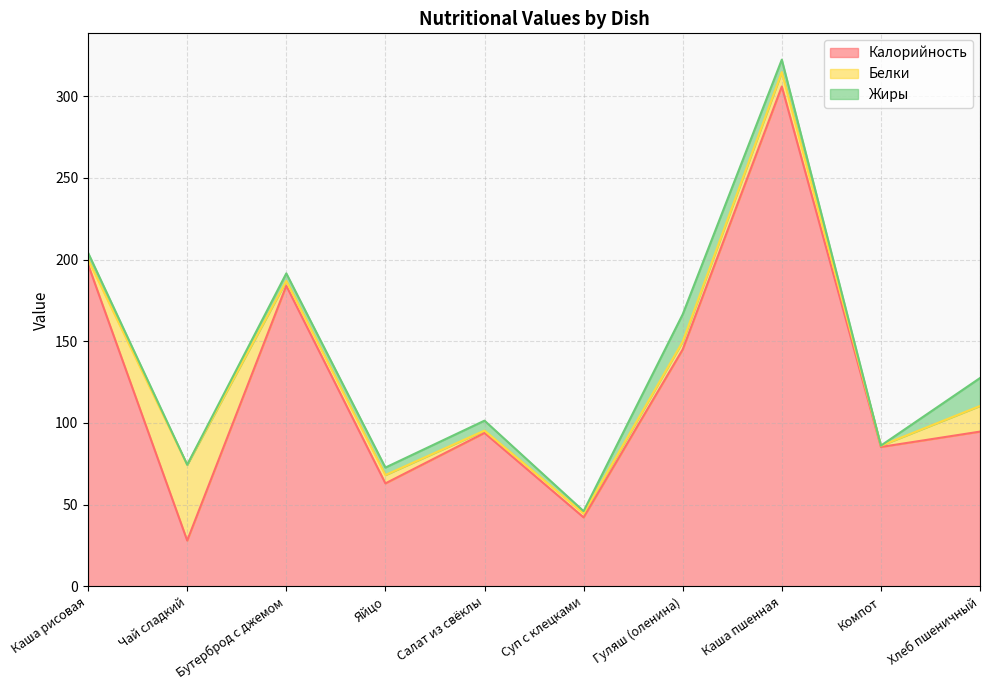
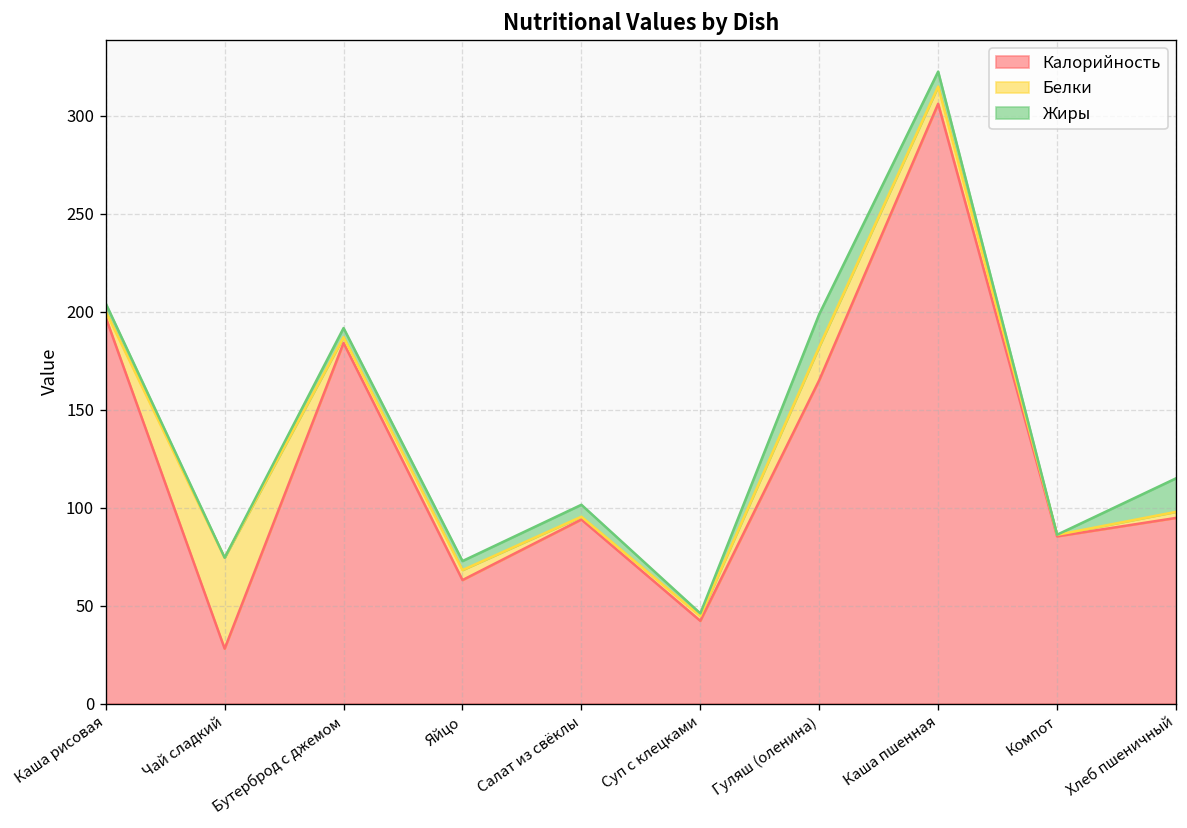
  {
    "Калорийность": {
      "Каша рисовая": 197,
      "Чай сладкий": 28,
      "Бутерброд с джемом": 184,
      "Яйцо": 63,
      "Суп с клецками": 42,
-     "Гуляш (оленина)": 145,
+     "Гуляш (оленина)": 165,
      "Каша пшенная": 306,
      "Хлеб пшеничный": 95
    },
    "Белки": {
      "Каша рисовая": 3,
      "Бутерброд с джемом": 3,
      "Яйцо": 5,
-     "Гуляш (оленина)": 5,
+     "Гуляш (оленина)": 17,
      "Каша пшенная": 9,
-     "Хлеб пшеничный": 16
+     "Хлеб пшеничный": 3
    },
    "Жиры": {
      "Каша рисовая": 4,
      "Бутерброд с джемом": 5,
      "Яйцо": 5,
      "Салат из свёклы": 6,
      "Гуляш (оленина)": 17,
      "Каша пшенная": 8,
      "Хлеб пшеничный": 17
    }
  }
